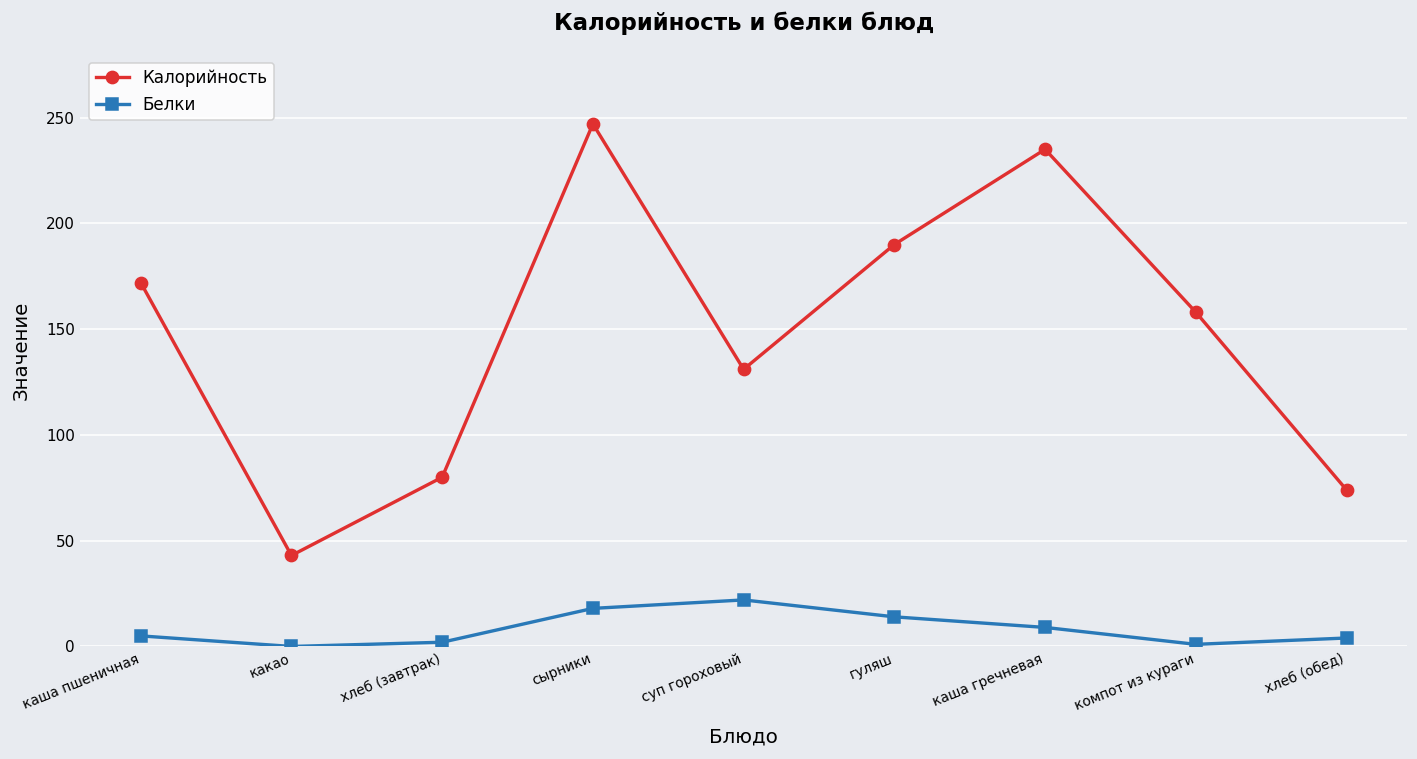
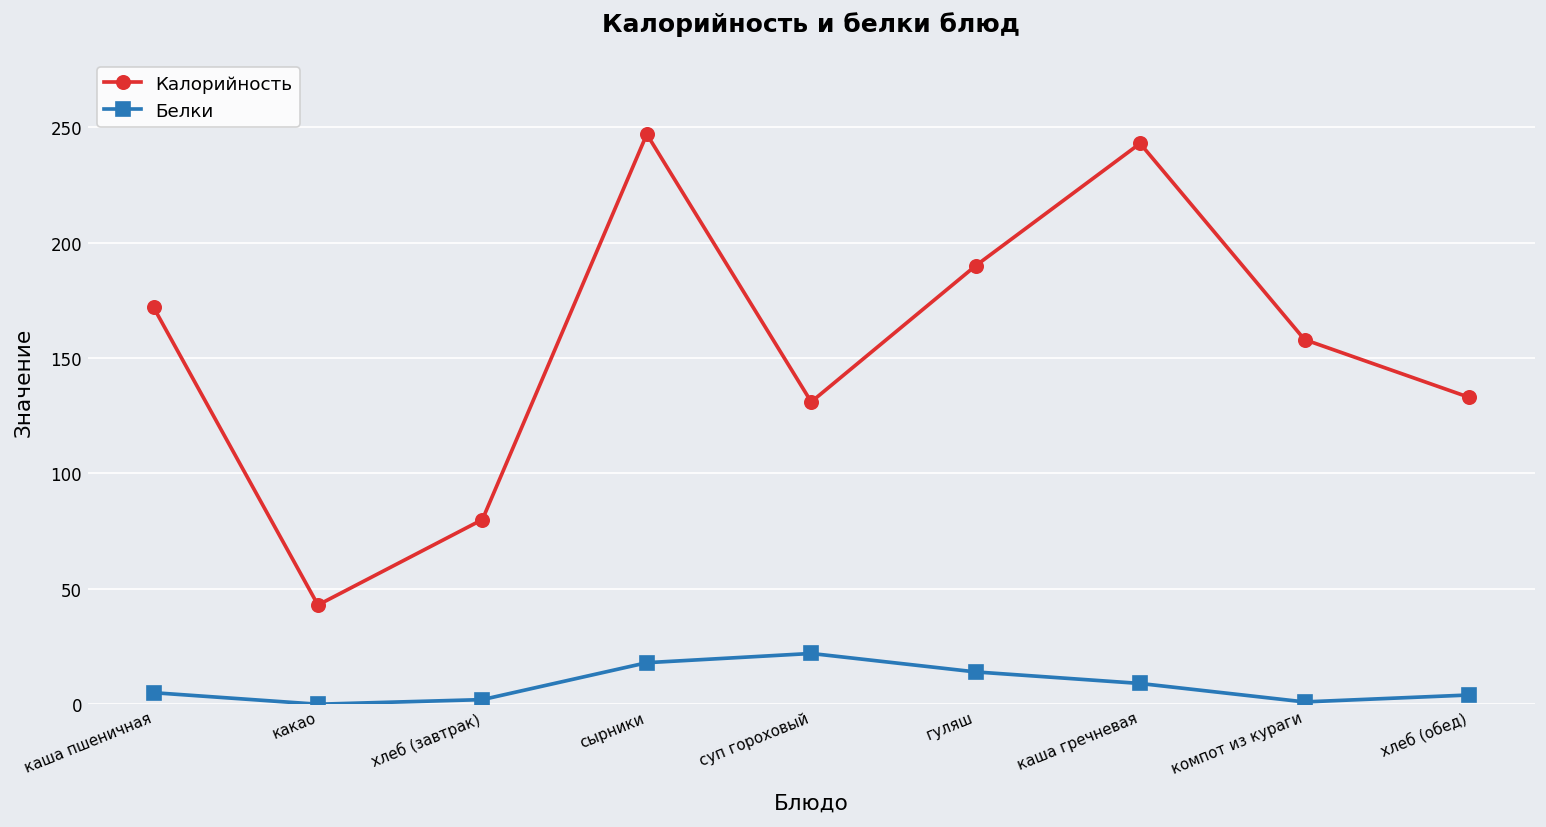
  {
    "Калорийность": {
      "каша пшеничная": 172,
      "какао": 43,
      "хлеб (завтрак)": 80,
      "сырники": 247,
      "суп гороховый": 131,
      "гуляш": 190,
-     "каша гречневая": 235,
+     "каша гречневая": 243,
      "компот из кураги": 158,
-     "хлеб (обед)": 74
+     "хлеб (обед)": 133
    },
    "Белки": {
      "каша пшеничная": 5,
      "какао": 0,
      "хлеб (завтрак)": 2,
      "сырники": 18,
      "суп гороховый": 22,
      "гуляш": 14,
      "каша гречневая": 9,
      "компот из кураги": 1,
      "хлеб (обед)": 4
    }
  }
